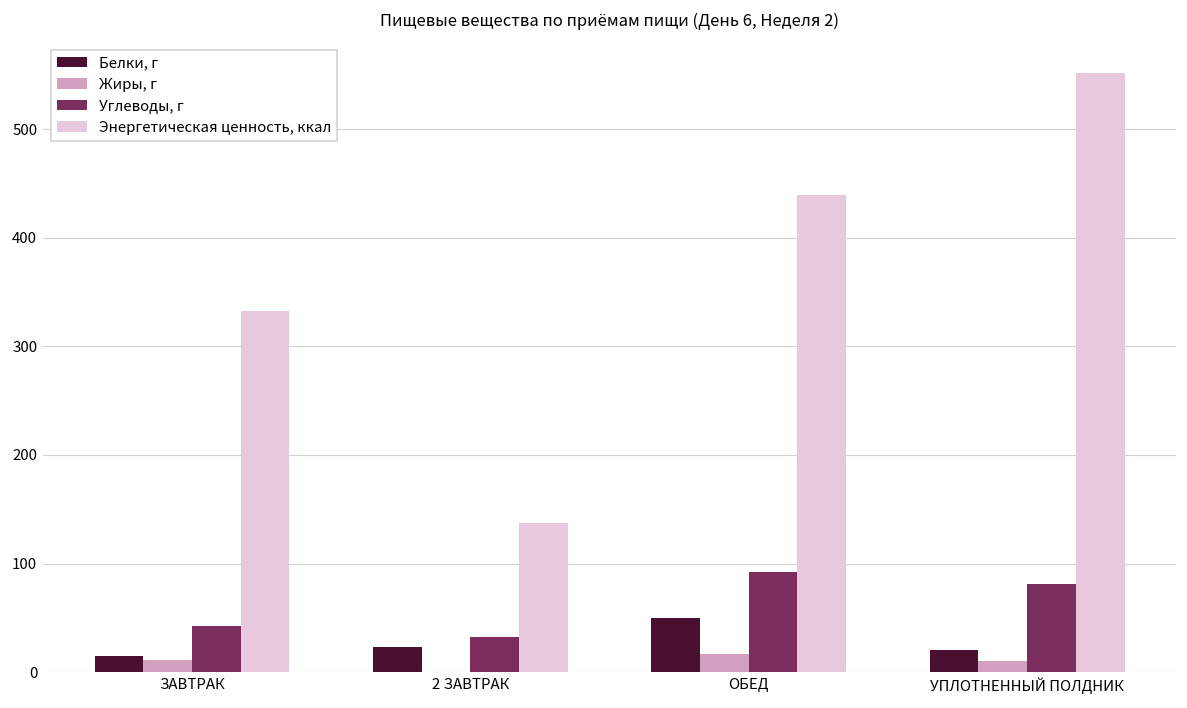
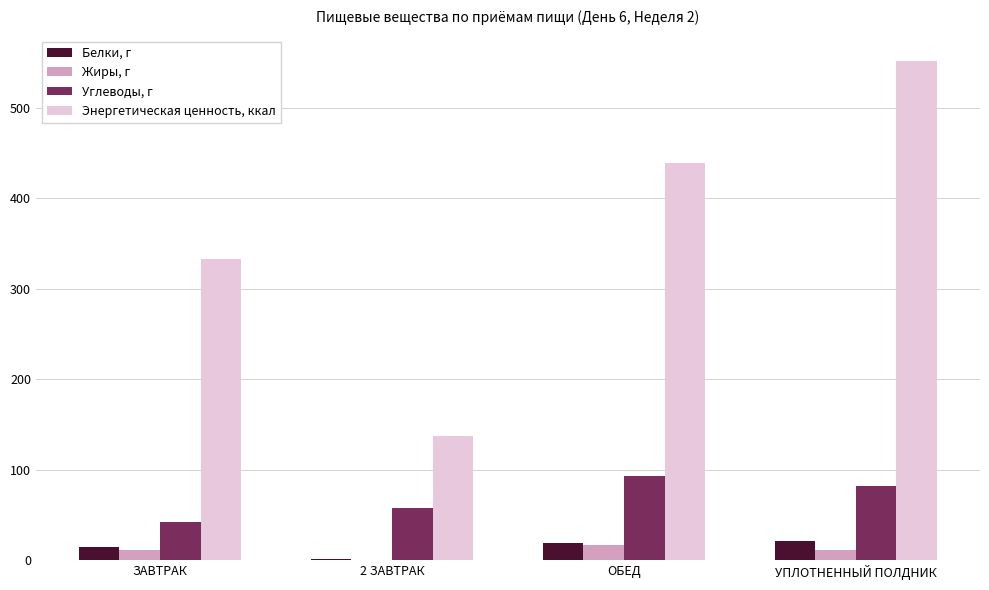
  {
    "Белки, г": {
      "ЗАВТРАК": 10,
-     "2 ЗАВТРАК": 20,
-     "ОБЕД": 50,
+     "2 ЗАВТРАК": 0,
+     "ОБЕД": 20,
      "УПЛОТНЕННЫЙ ПОЛДНИК": 20
    },
    "Углеводы, г": {
      "ЗАВТРАК": 40,
-     "2 ЗАВТРАК": 30,
+     "2 ЗАВТРАК": 60,
      "ОБЕД": 90,
      "УПЛОТНЕННЫЙ ПОЛДНИК": 80
    }
  }
